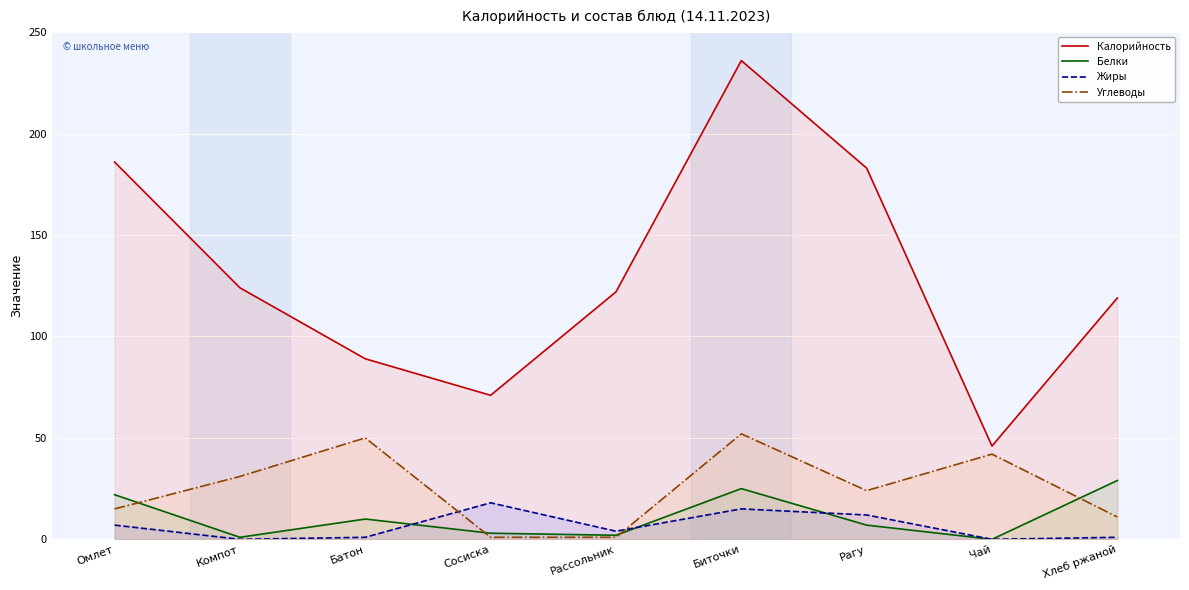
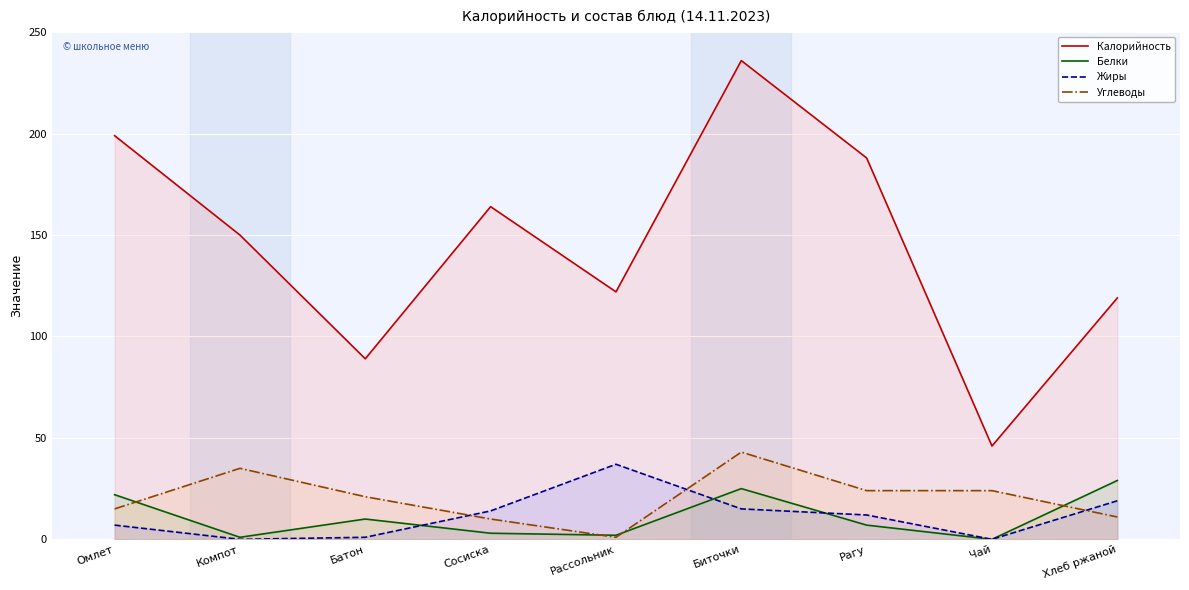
  {
    "Калорийность": {
-     "Омлет": 186,
-     "Компот": 124,
+     "Омлет": 199,
+     "Компот": 150,
      "Батон": 89,
-     "Сосиска": 71,
+     "Сосиска": 164,
      "Рассольник": 122,
      "Биточки": 236,
-     "Рагу": 183,
+     "Рагу": 188,
      "Чай": 46,
      "Хлеб ржаной": 119
    },
    "Белки": {
      "Омлет": 22,
      "Батон": 10,
      "Сосиска": 3,
      "Биточки": 25,
      "Рагу": 7,
      "Хлеб ржаной": 29
    },
    "Жиры": {
      "Омлет": 7,
      "Батон": 1,
-     "Сосиска": 18,
-     "Рассольник": 4,
+     "Сосиска": 14,
+     "Рассольник": 37,
      "Биточки": 15,
      "Рагу": 12,
-     "Хлеб ржаной": 1
+     "Хлеб ржаной": 19
    },
    "Углеводы": {
      "Омлет": 15,
-     "Компот": 31,
-     "Батон": 50,
-     "Сосиска": 1,
-     "Биточки": 52,
+     "Компот": 35,
+     "Батон": 21,
+     "Сосиска": 10,
+     "Биточки": 43,
      "Рагу": 24,
-     "Чай": 42,
+     "Чай": 24,
      "Хлеб ржаной": 11
    }
  }
